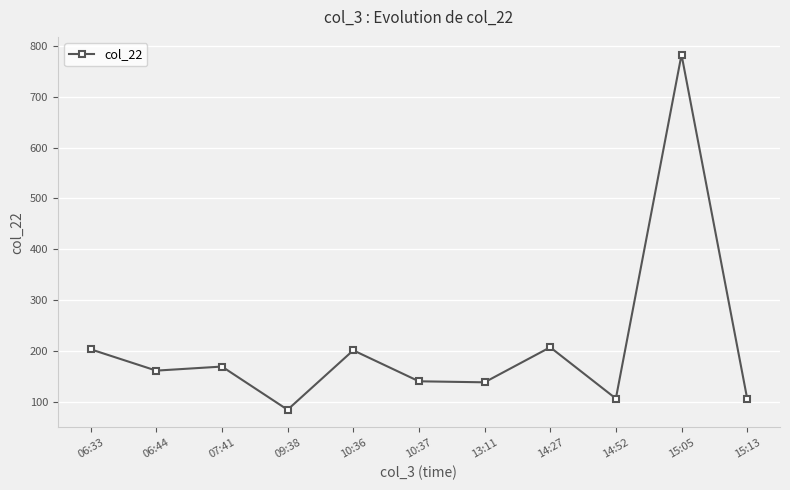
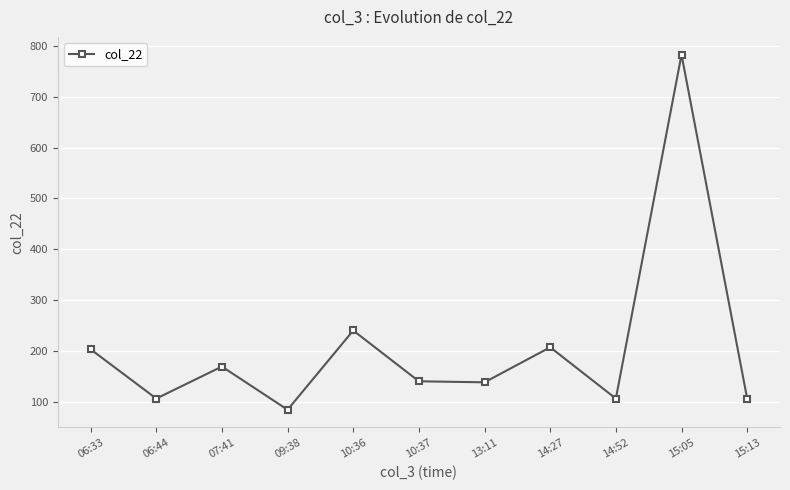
  {
    "06:33": 200,
-   "06:44": 160,
+   "06:44": 110,
    "07:41": 170,
    "09:38": 80,
-   "10:36": 200,
+   "10:36": 240,
    "10:37": 140,
    "13:11": 140,
    "14:27": 210,
    "14:52": 110,
    "15:05": 780,
    "15:13": 110
  }
